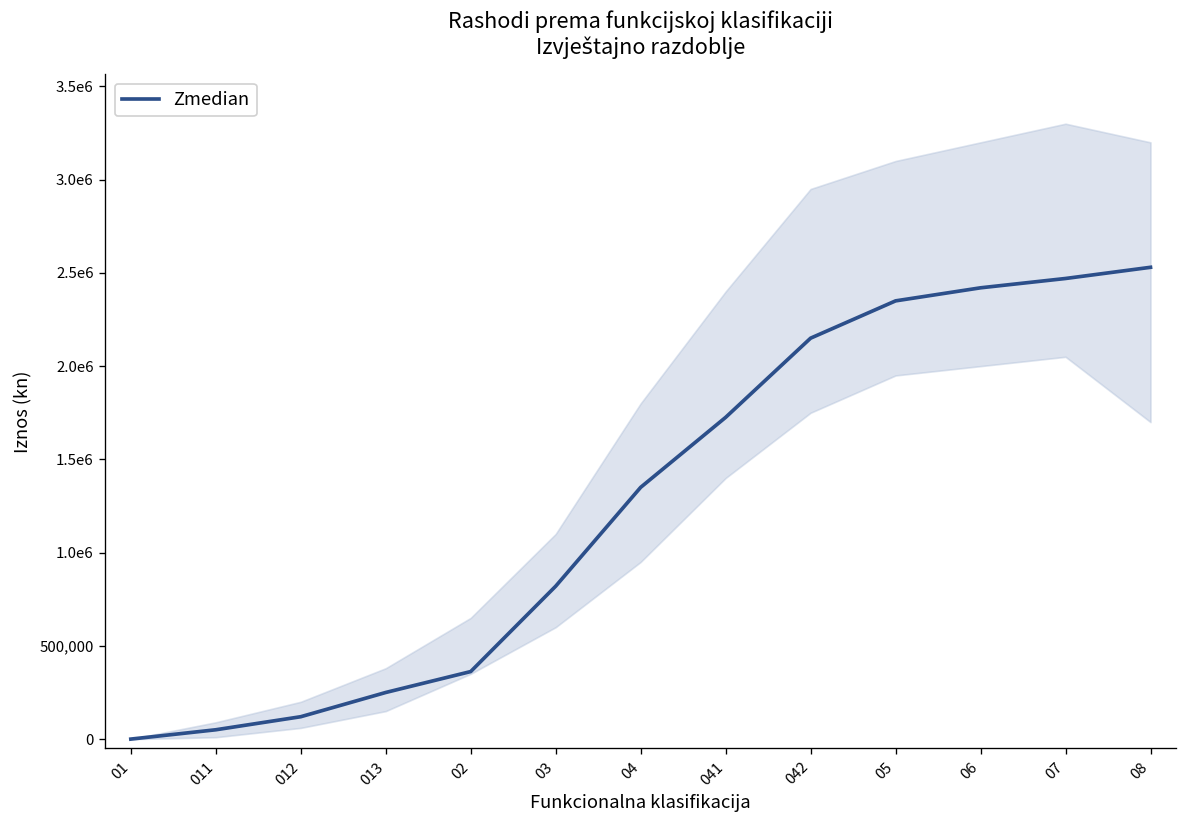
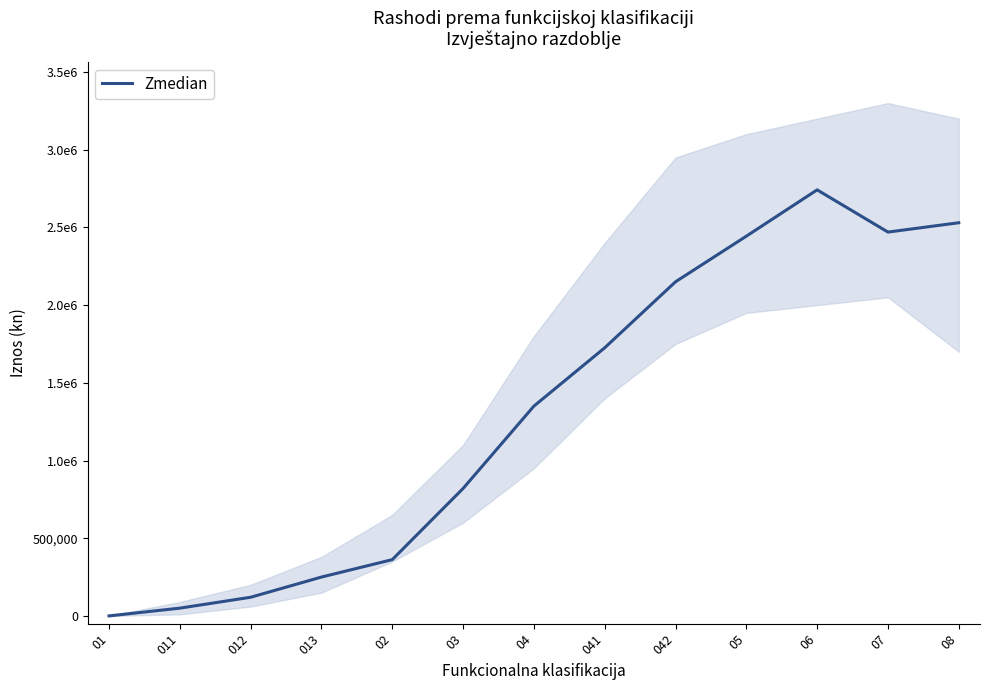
  {
    "Zmedian": {
      "011": "50,000",
      "012": "120,000",
      "013": "250,000",
      "02": "360,000",
      "03": "820,000",
      "04": "1,350,000",
      "041": "1,730,000",
      "042": "2,150,000",
-     "05": "2,350,000",
-     "06": "2,420,000",
+     "05": "2,440,000",
+     "06": "2,740,000",
      "07": "2,470,000",
      "08": "2,530,000"
    }
  }
